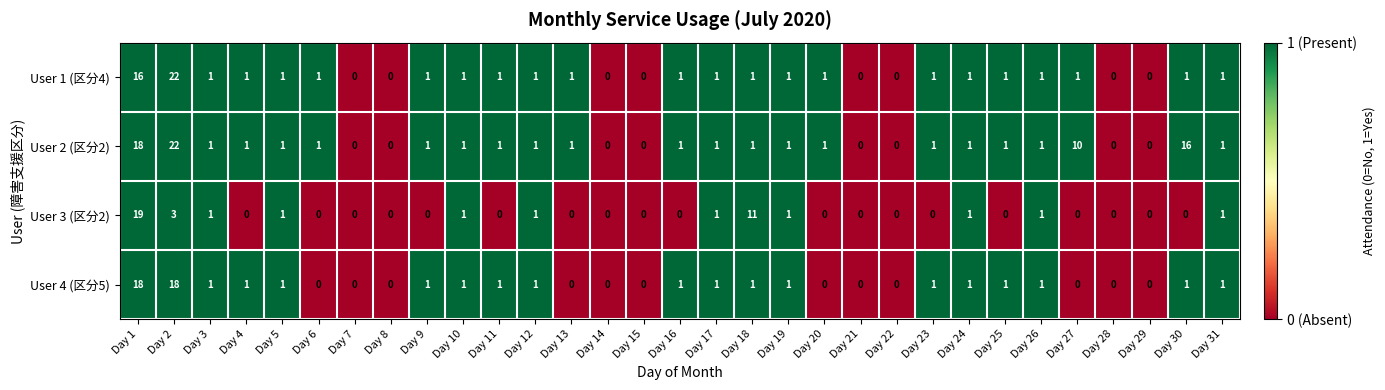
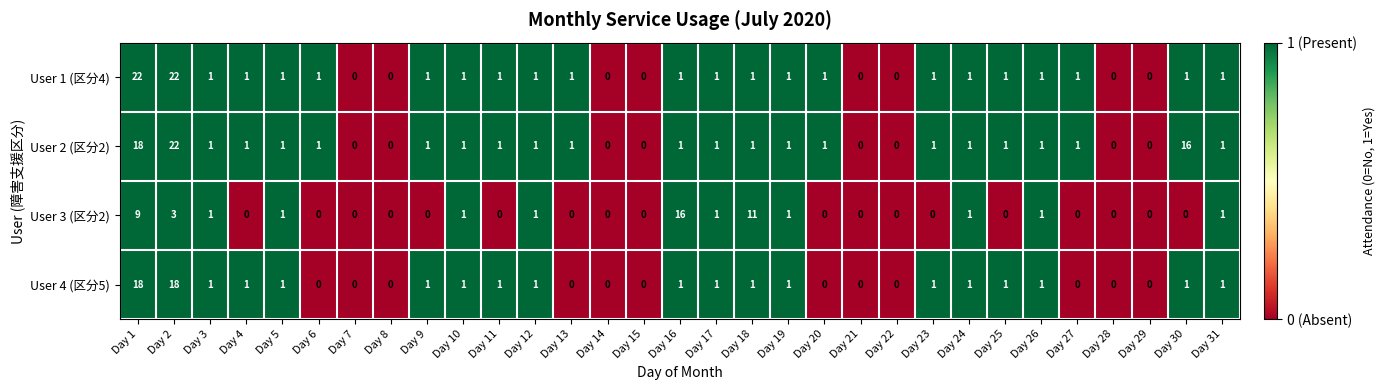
  {
    "User 1 (区分4)": {
-     "Day 1": 16,
+     "Day 1": 22,
      "Day 2": 22,
      "Day 3": 1,
      "Day 4": 1,
      "Day 5": 1,
      "Day 6": 1,
      "Day 7": 0,
      "Day 8": 0,
      "Day 9": 1,
      "Day 10": 1,
      "Day 11": 1,
      "Day 12": 1,
      "Day 13": 1,
      "Day 14": 0,
      "Day 15": 0,
      "Day 16": 1,
      "Day 17": 1,
      "Day 18": 1,
      "Day 19": 1,
      "Day 20": 1,
      "Day 21": 0,
      "Day 22": 0,
      "Day 23": 1,
      "Day 24": 1,
      "Day 25": 1,
      "Day 26": 1,
      "Day 27": 1,
      "Day 28": 0,
      "Day 29": 0,
      "Day 30": 1,
      "Day 31": 1
    },
    "User 2 (区分2)": {
      "Day 1": 18,
      "Day 2": 22,
      "Day 3": 1,
      "Day 4": 1,
      "Day 5": 1,
      "Day 6": 1,
      "Day 7": 0,
      "Day 8": 0,
      "Day 9": 1,
      "Day 10": 1,
      "Day 11": 1,
      "Day 12": 1,
      "Day 13": 1,
      "Day 14": 0,
      "Day 15": 0,
      "Day 16": 1,
      "Day 17": 1,
      "Day 18": 1,
      "Day 19": 1,
      "Day 20": 1,
      "Day 21": 0,
      "Day 22": 0,
      "Day 23": 1,
      "Day 24": 1,
      "Day 25": 1,
      "Day 26": 1,
-     "Day 27": 10,
+     "Day 27": 1,
      "Day 28": 0,
      "Day 29": 0,
      "Day 30": 16,
      "Day 31": 1
    },
    "User 3 (区分2)": {
-     "Day 1": 19,
+     "Day 1": 9,
      "Day 2": 3,
      "Day 3": 1,
      "Day 4": 0,
      "Day 5": 1,
      "Day 6": 0,
      "Day 7": 0,
      "Day 8": 0,
      "Day 9": 0,
      "Day 10": 1,
      "Day 11": 0,
      "Day 12": 1,
      "Day 13": 0,
      "Day 14": 0,
      "Day 15": 0,
-     "Day 16": 0,
+     "Day 16": 16,
      "Day 17": 1,
      "Day 18": 11,
      "Day 19": 1,
      "Day 20": 0,
      "Day 21": 0,
      "Day 22": 0,
      "Day 23": 0,
      "Day 24": 1,
      "Day 25": 0,
      "Day 26": 1,
      "Day 27": 0,
      "Day 28": 0,
      "Day 29": 0,
      "Day 30": 0,
      "Day 31": 1
    },
    "User 4 (区分5)": {
      "Day 1": 18,
      "Day 2": 18,
      "Day 3": 1,
      "Day 4": 1,
      "Day 5": 1,
      "Day 6": 0,
      "Day 7": 0,
      "Day 8": 0,
      "Day 9": 1,
      "Day 10": 1,
      "Day 11": 1,
      "Day 12": 1,
      "Day 13": 0,
      "Day 14": 0,
      "Day 15": 0,
      "Day 16": 1,
      "Day 17": 1,
      "Day 18": 1,
      "Day 19": 1,
      "Day 20": 0,
      "Day 21": 0,
      "Day 22": 0,
      "Day 23": 1,
      "Day 24": 1,
      "Day 25": 1,
      "Day 26": 1,
      "Day 27": 0,
      "Day 28": 0,
      "Day 29": 0,
      "Day 30": 1,
      "Day 31": 1
    }
  }
